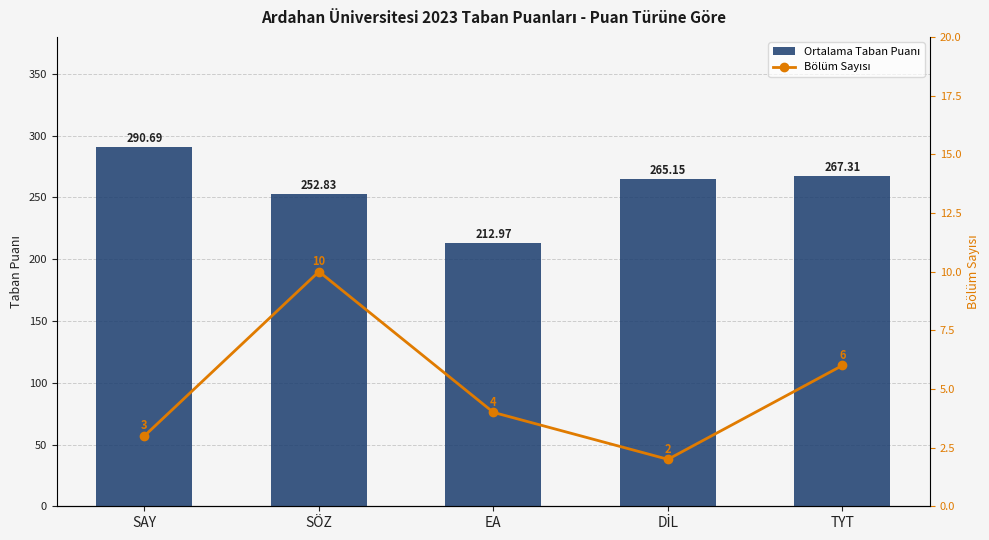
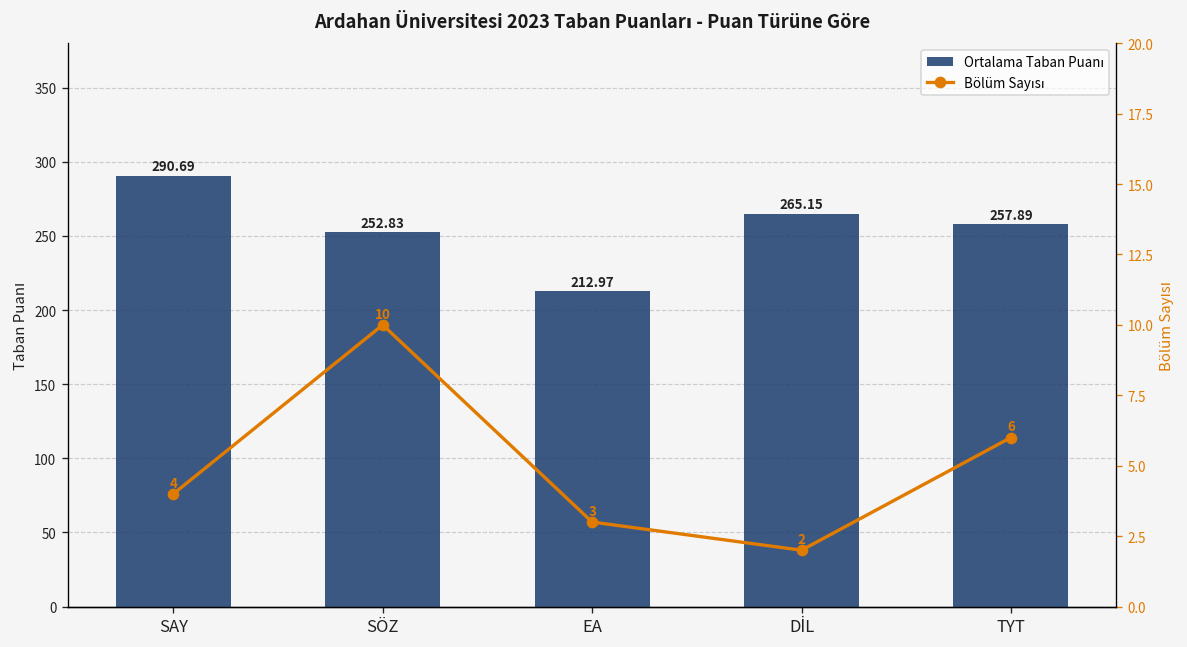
  {
    "Ortalama Taban Puanı": {
      "SAY": 290.69,
      "SÖZ": 252.83,
      "EA": 212.97,
      "DİL": 265.15,
-     "TYT": 267.31
+     "TYT": 257.89
    },
    "Bölüm Sayısı": {
-     "SAY": 3,
+     "SAY": 4,
      "SÖZ": 10,
-     "EA": 4,
+     "EA": 3,
      "DİL": 2,
      "TYT": 6
    }
  }
